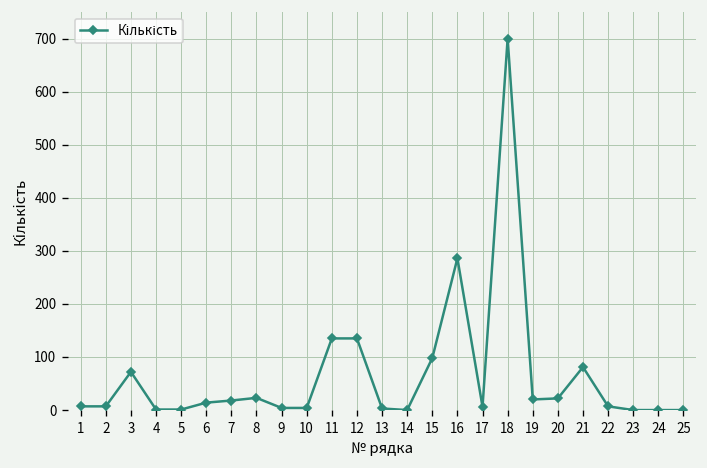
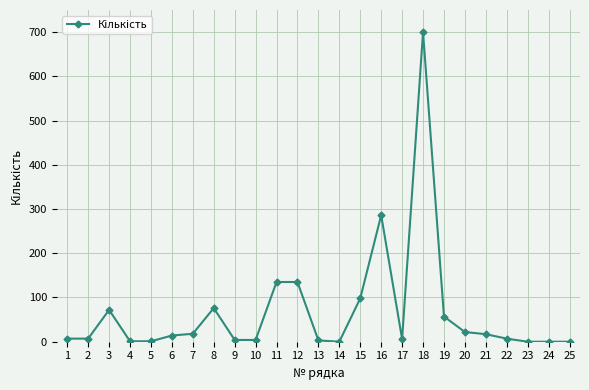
  {
    "1": 10,
    "2": 10,
    "3": 70,
    "4": 0,
    "5": 0,
    "6": 10,
    "7": 20,
-   "8": 20,
+   "8": 80,
    "9": 0,
    "10": 0,
    "11": 140,
    "12": 140,
    "13": 0,
    "14": 0,
    "15": 100,
    "16": 290,
    "17": 10,
    "18": 700,
-   "19": 20,
+   "19": 60,
    "20": 20,
-   "21": 80,
+   "21": 20,
    "22": 10,
    "23": 0,
    "24": 0,
    "25": 0
  }
